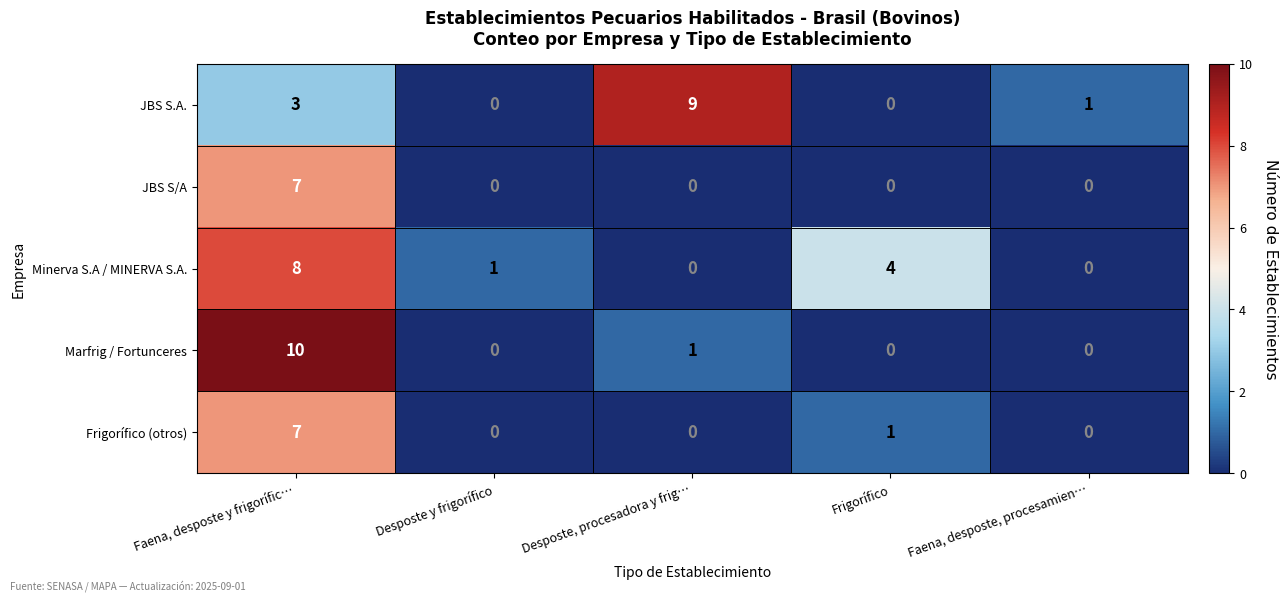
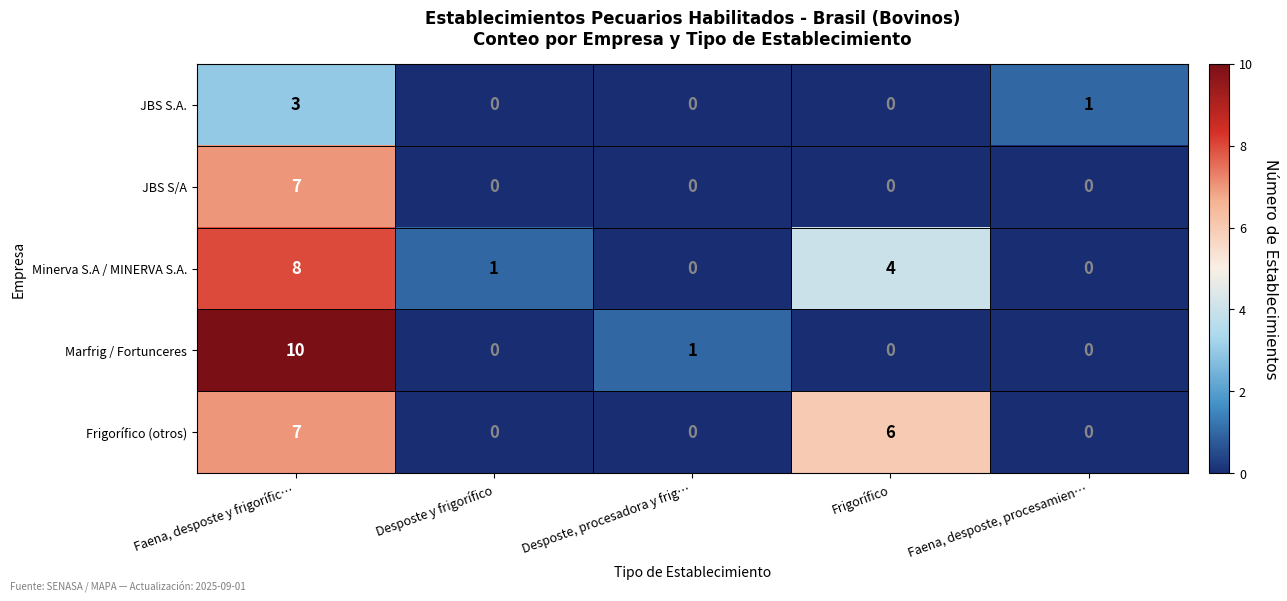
  {
    "JBS S.A.": {
      "Faena, desposte y frigorífic…": 3,
      "Desposte y frigorífico": 0,
-     "Desposte, procesadora y frig…": 9,
+     "Desposte, procesadora y frig…": 0,
      "Frigorífico": 0,
      "Faena, desposte, procesamien…": 1
    },
    "JBS S/A": {
      "Faena, desposte y frigorífic…": 7,
      "Desposte y frigorífico": 0,
      "Desposte, procesadora y frig…": 0,
      "Frigorífico": 0,
      "Faena, desposte, procesamien…": 0
    },
    "Minerva S.A / MINERVA S.A.": {
      "Faena, desposte y frigorífic…": 8,
      "Desposte y frigorífico": 1,
      "Desposte, procesadora y frig…": 0,
      "Frigorífico": 4,
      "Faena, desposte, procesamien…": 0
    },
    "Marfrig / Fortunceres": {
      "Faena, desposte y frigorífic…": 10,
      "Desposte y frigorífico": 0,
      "Desposte, procesadora y frig…": 1,
      "Frigorífico": 0,
      "Faena, desposte, procesamien…": 0
    },
    "Frigorífico (otros)": {
      "Faena, desposte y frigorífic…": 7,
      "Desposte y frigorífico": 0,
      "Desposte, procesadora y frig…": 0,
-     "Frigorífico": 1,
+     "Frigorífico": 6,
      "Faena, desposte, procesamien…": 0
    }
  }
